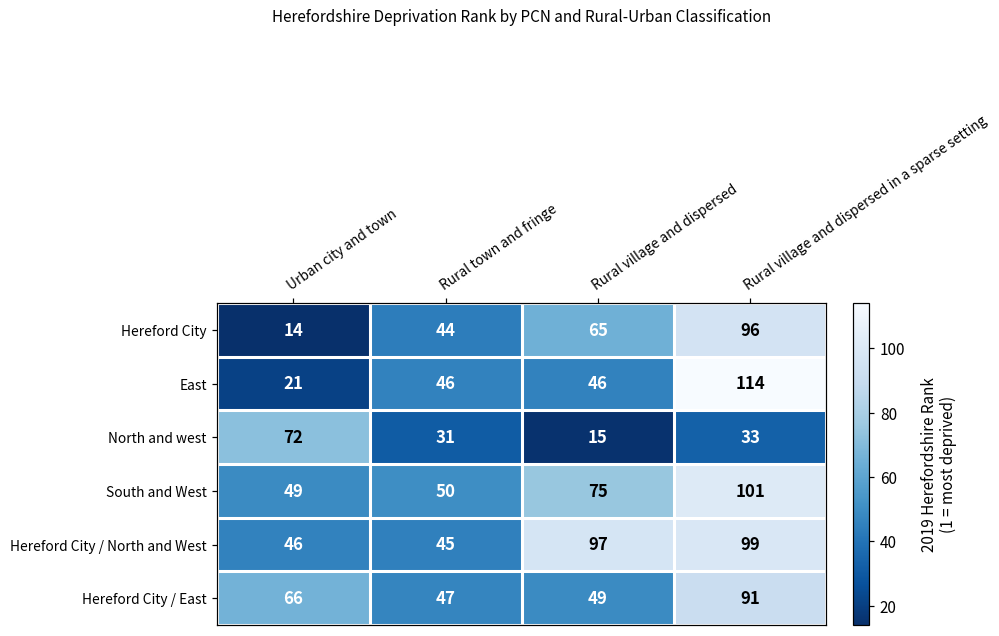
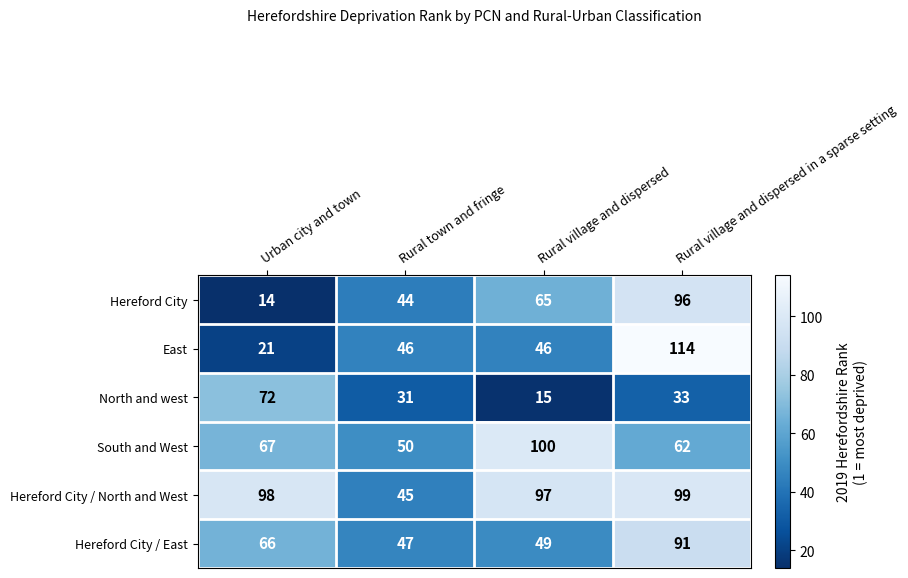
  {
    "Hereford City": {
      "Urban city and town": 14,
      "Rural town and fringe": 44,
      "Rural village and dispersed": 65,
      "Rural village and dispersed in a sparse setting": 96
    },
    "East": {
      "Urban city and town": 21,
      "Rural town and fringe": 46,
      "Rural village and dispersed": 46,
      "Rural village and dispersed in a sparse setting": 114
    },
    "North and west": {
      "Urban city and town": 72,
      "Rural town and fringe": 31,
      "Rural village and dispersed": 15,
      "Rural village and dispersed in a sparse setting": 33
    },
    "South and West": {
-     "Urban city and town": 49,
+     "Urban city and town": 67,
      "Rural town and fringe": 50,
-     "Rural village and dispersed": 75,
-     "Rural village and dispersed in a sparse setting": 101
+     "Rural village and dispersed": 100,
+     "Rural village and dispersed in a sparse setting": 62
    },
    "Hereford City / North and West": {
-     "Urban city and town": 46,
+     "Urban city and town": 98,
      "Rural town and fringe": 45,
      "Rural village and dispersed": 97,
      "Rural village and dispersed in a sparse setting": 99
    },
    "Hereford City / East": {
      "Urban city and town": 66,
      "Rural town and fringe": 47,
      "Rural village and dispersed": 49,
      "Rural village and dispersed in a sparse setting": 91
    }
  }
